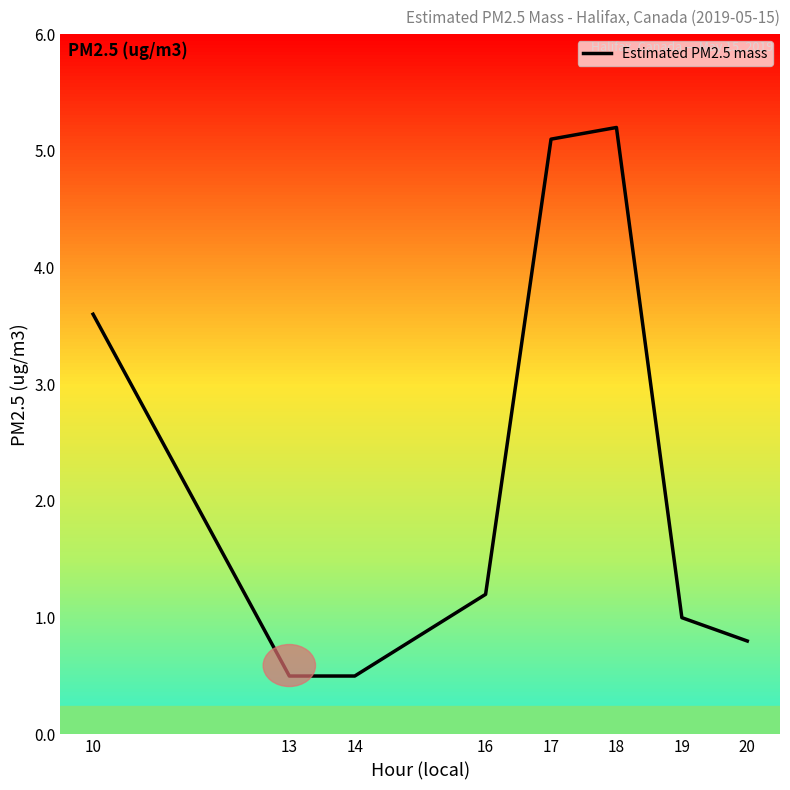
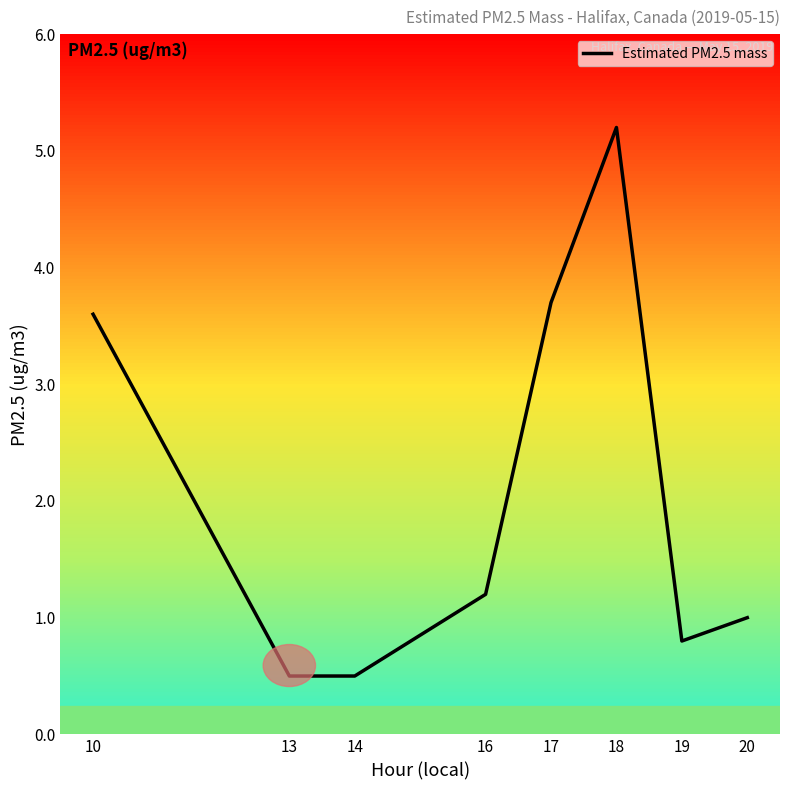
  {
    "10": 3.6,
    "14": 0.5,
    "16": 1.2,
-   "17": 5.1,
+   "17": 3.7,
    "18": 5.2,
-   "19": 1.0,
-   "20": 0.8
+   "19": 0.8,
+   "20": 1.0
  }
